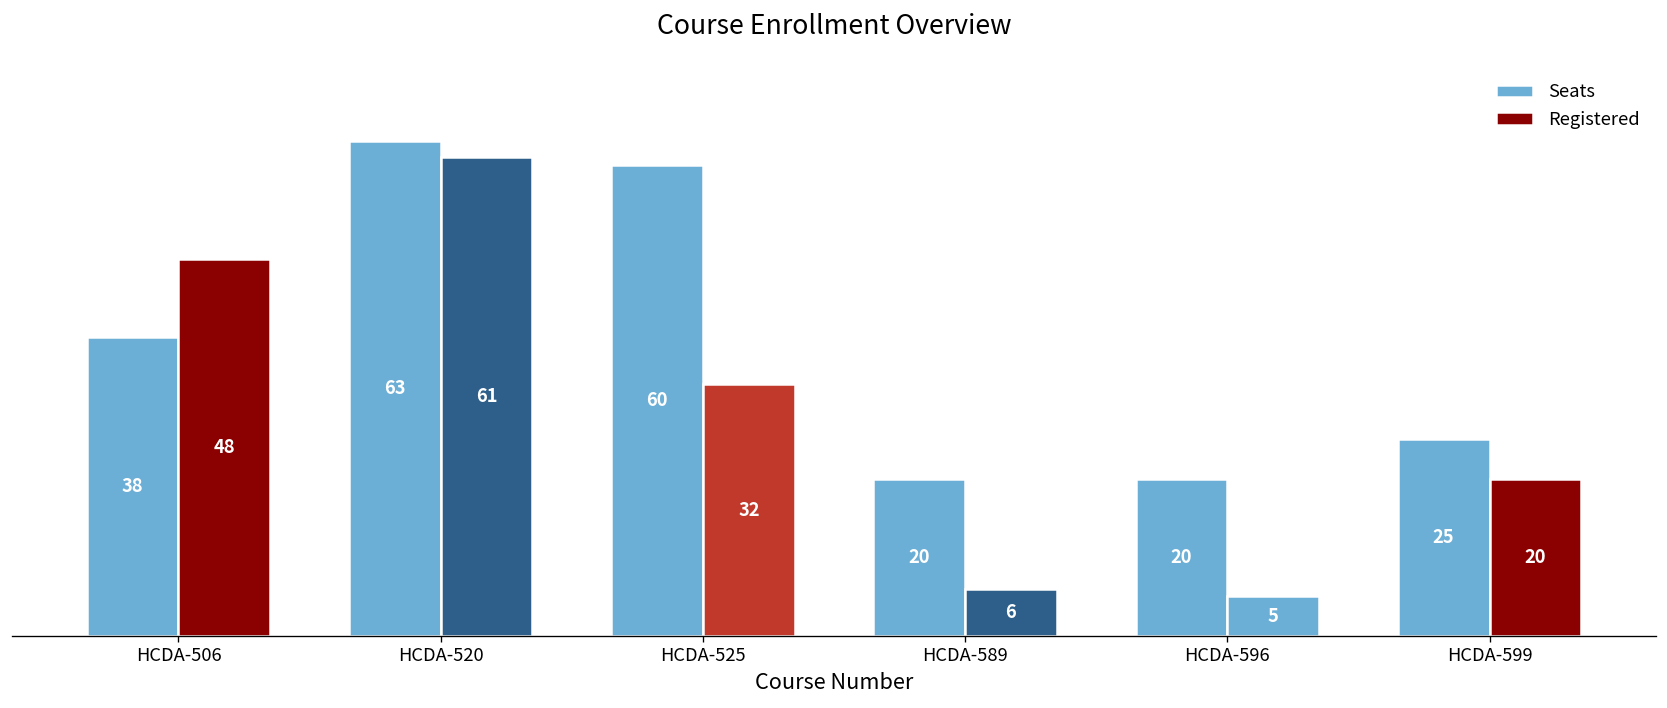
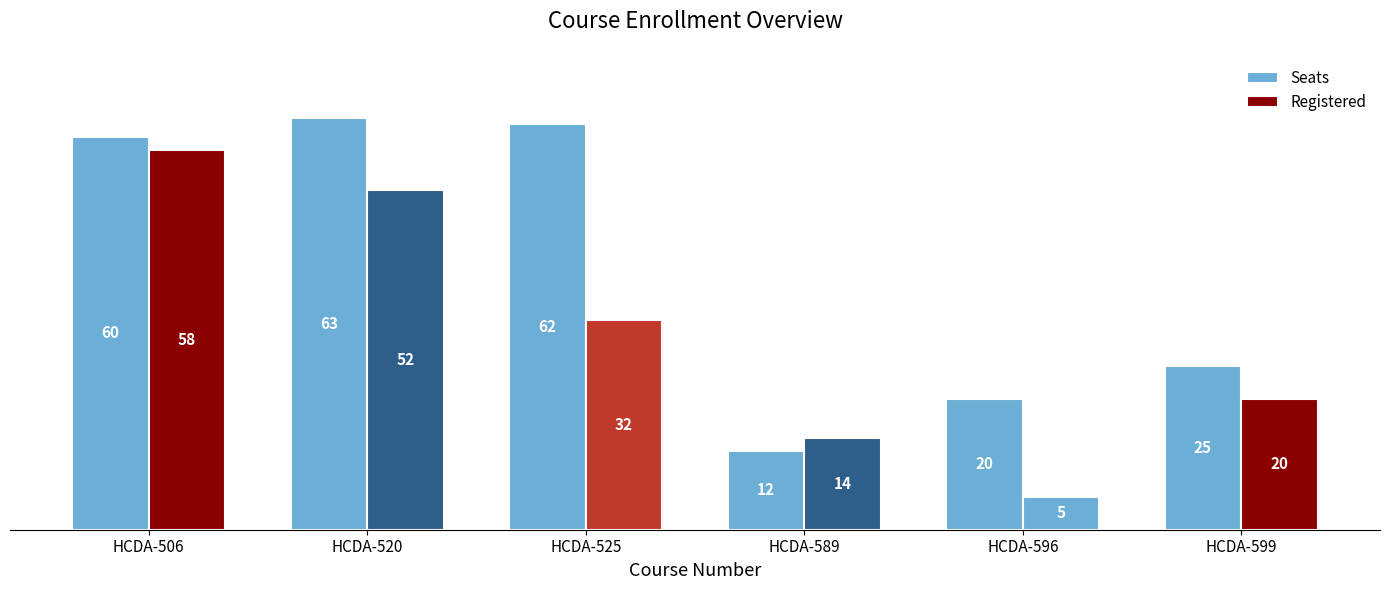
  {
    "Seats": {
-     "HCDA-506": 38,
+     "HCDA-506": 60,
      "HCDA-520": 63,
-     "HCDA-525": 60,
-     "HCDA-589": 20,
+     "HCDA-525": 62,
+     "HCDA-589": 12,
      "HCDA-596": 20,
      "HCDA-599": 25
    },
    "Registered": {
-     "HCDA-506": 48,
-     "HCDA-520": 61,
+     "HCDA-506": 58,
+     "HCDA-520": 52,
      "HCDA-525": 32,
-     "HCDA-589": 6,
+     "HCDA-589": 14,
      "HCDA-596": 5,
      "HCDA-599": 20
    }
  }
